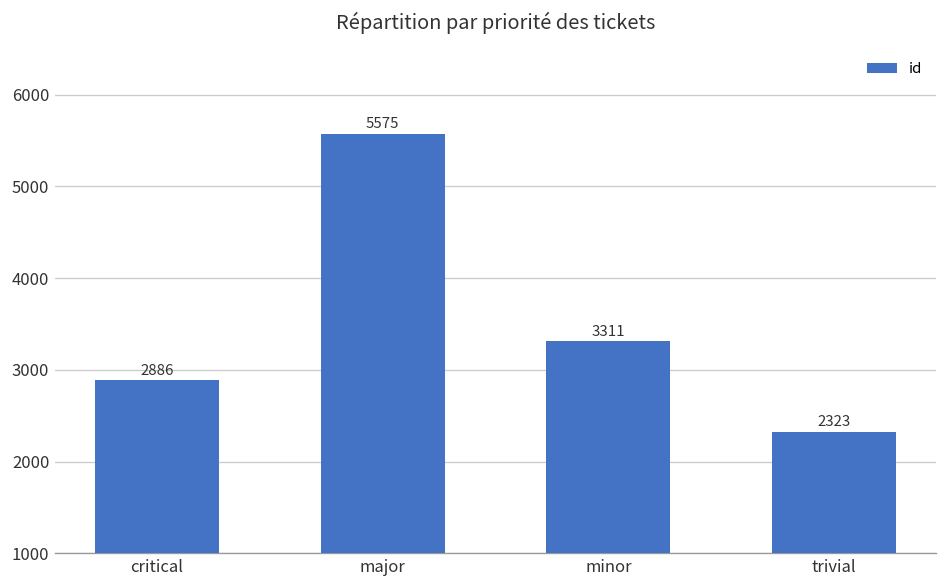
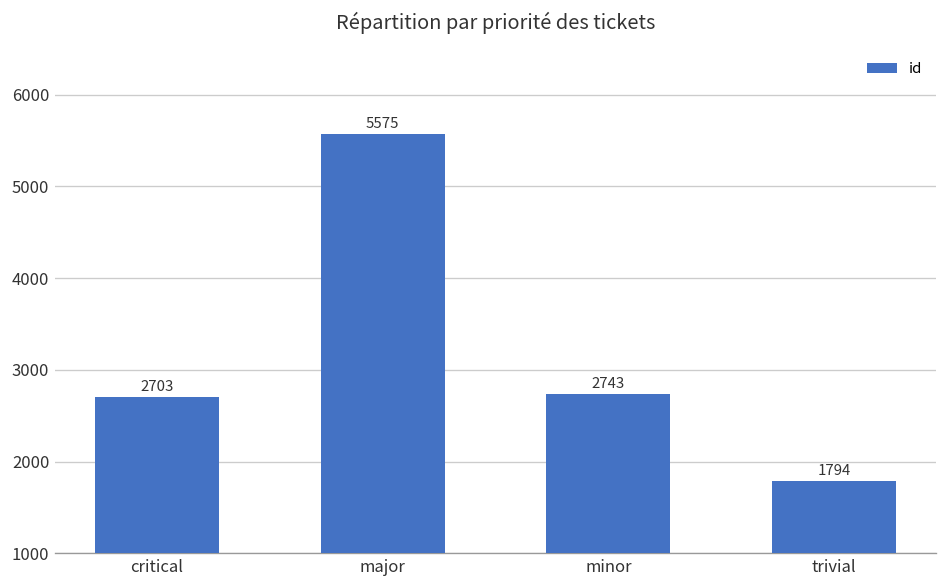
  {
-   "critical": 2886,
+   "critical": 2703,
    "major": 5575,
-   "minor": 3311,
-   "trivial": 2323
+   "minor": 2743,
+   "trivial": 1794
  }
